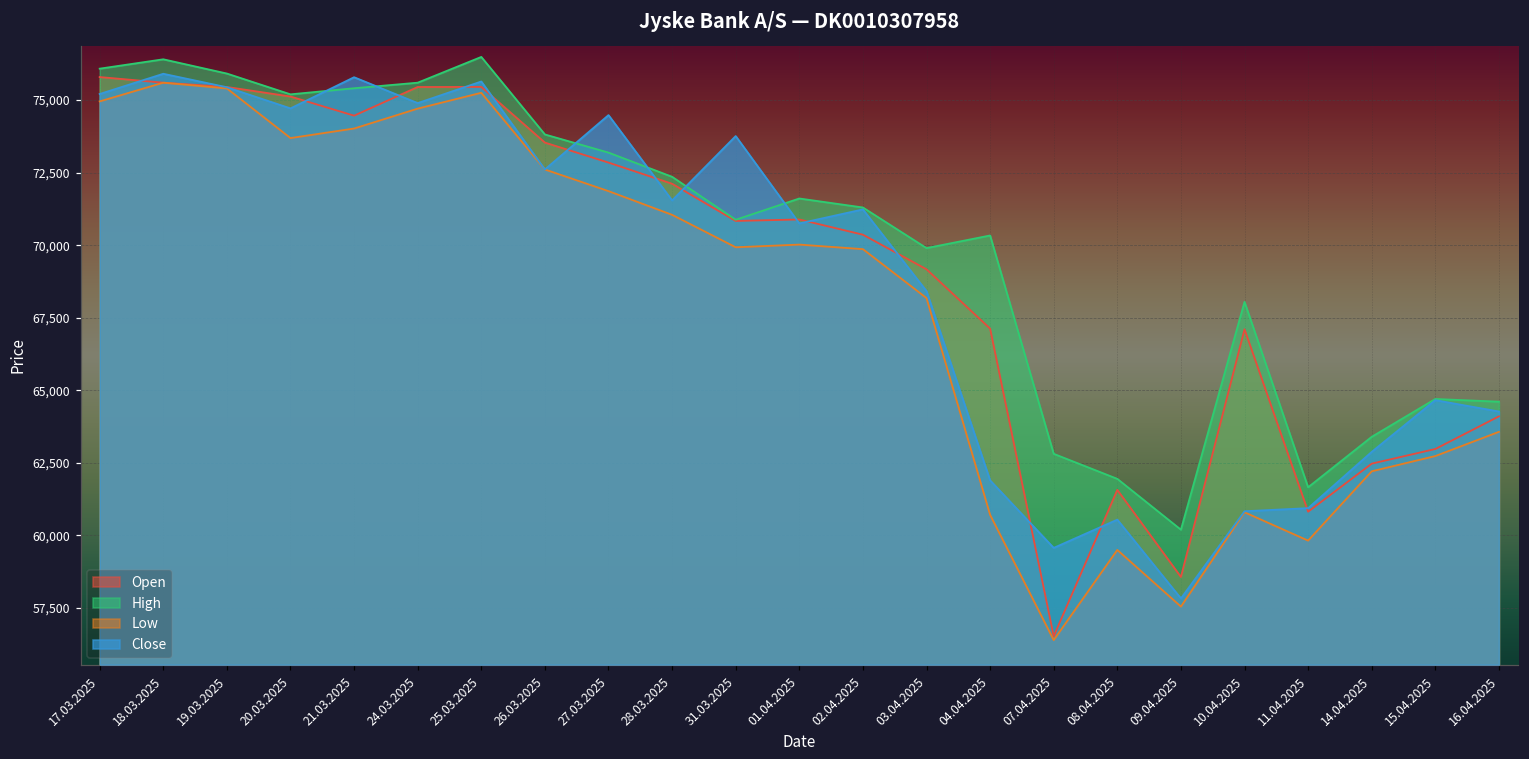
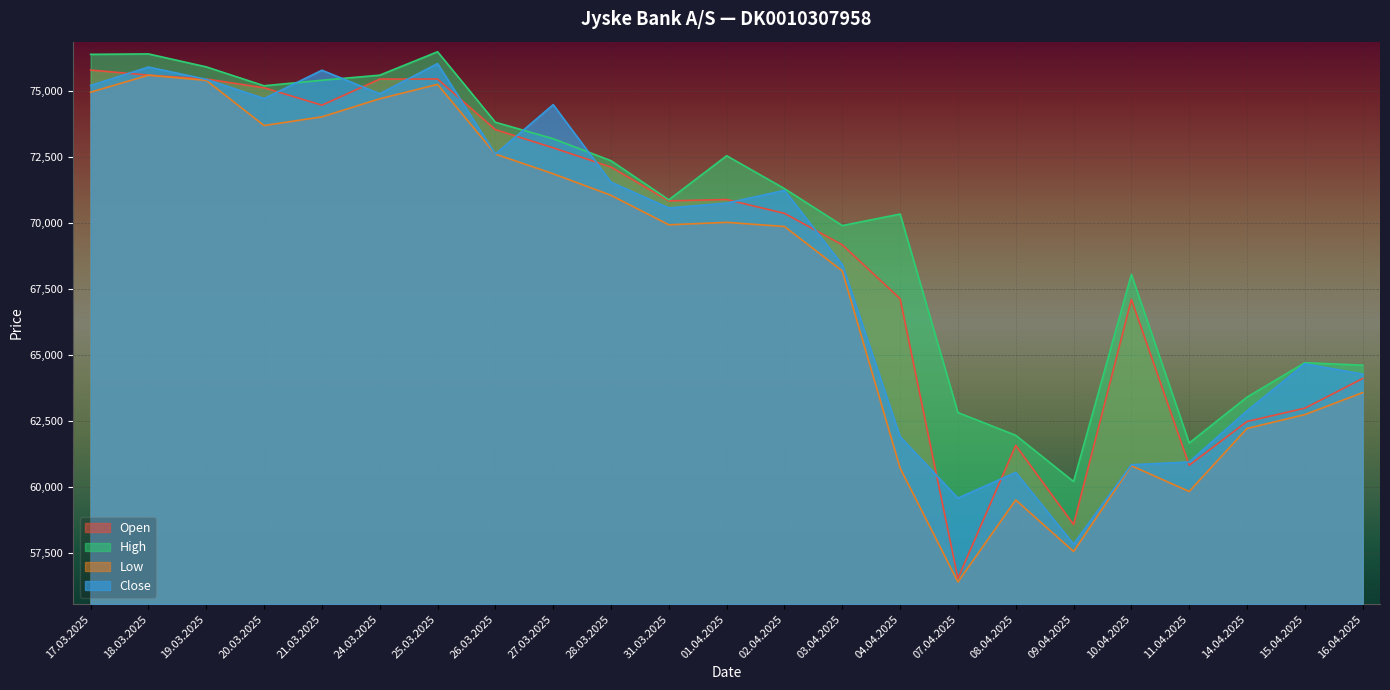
  {
    "High": {
-     "17.03.2025": "76,100",
+     "17.03.2025": "76,400",
      "18.03.2025": "76,400",
      "19.03.2025": "75,900",
      "21.03.2025": "75,400",
      "24.03.2025": "75,600",
      "25.03.2025": "76,500",
      "26.03.2025": "73,800",
      "27.03.2025": "73,200",
      "28.03.2025": "72,400",
-     "01.04.2025": "71,600",
+     "01.04.2025": "72,500",
      "03.04.2025": "69,900",
      "04.04.2025": "70,300",
      "07.04.2025": "62,800",
      "08.04.2025": "61,900",
      "09.04.2025": "60,200",
      "10.04.2025": "68,000",
      "11.04.2025": "61,700",
      "14.04.2025": "63,400",
      "16.04.2025": "64,600"
    },
    "Close": {
      "17.03.2025": "75,200",
      "18.03.2025": "75,900",
      "20.03.2025": "74,700",
      "21.03.2025": "75,800",
      "24.03.2025": "74,900",
-     "25.03.2025": "75,600",
+     "25.03.2025": "76,000",
      "27.03.2025": "74,500",
      "28.03.2025": "71,500",
-     "31.03.2025": "73,800",
+     "31.03.2025": "70,600",
      "01.04.2025": "70,700",
      "03.04.2025": "68,400",
      "04.04.2025": "61,900",
      "07.04.2025": "59,600",
      "08.04.2025": "60,500",
      "09.04.2025": "57,800",
      "11.04.2025": "60,900",
      "14.04.2025": "62,900",
      "16.04.2025": "64,300"
    }
  }
